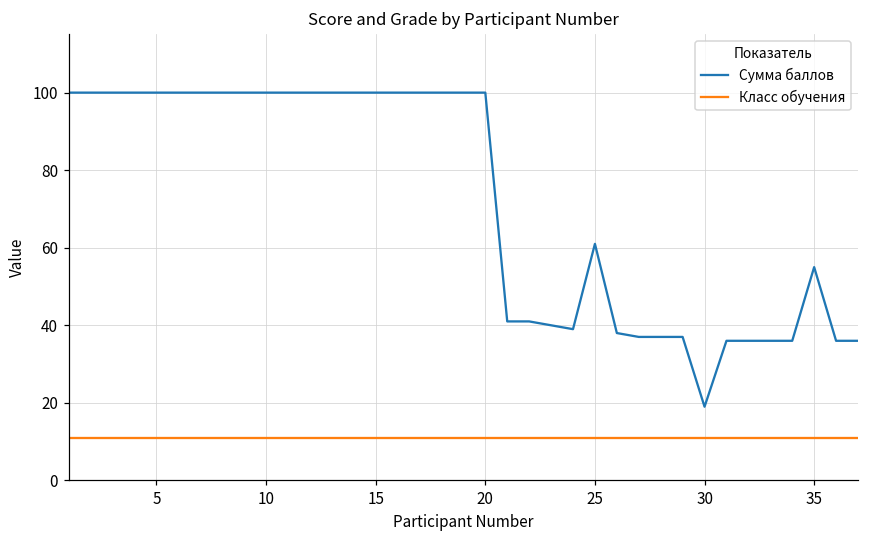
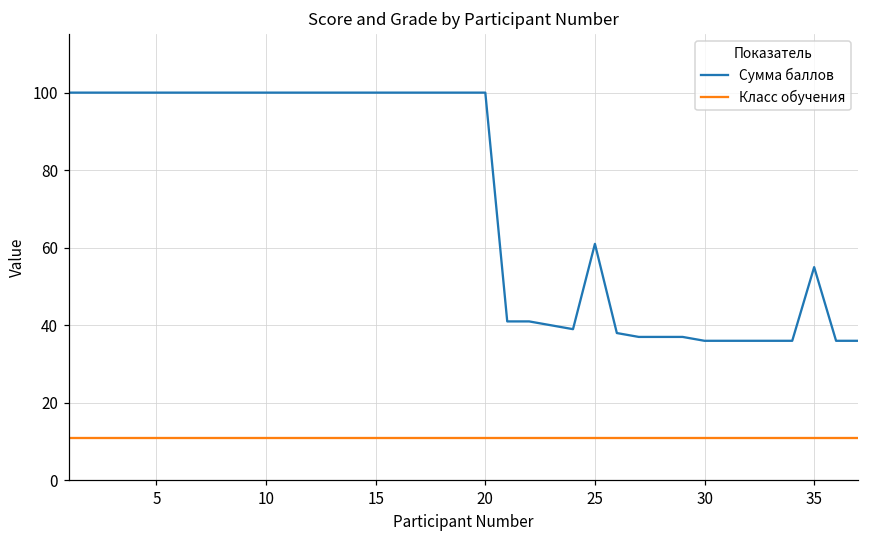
  {
    "Сумма баллов": {
      "5": 100,
      "10": 100,
      "15": 100,
      "20": 100,
      "25": 61,
-     "30": 19,
+     "30": 36,
      "35": 55
    },
    "Класс обучения": {
      "5": 11,
      "10": 11,
      "15": 11,
      "20": 11,
      "25": 11,
      "30": 11,
      "35": 11
    }
  }
